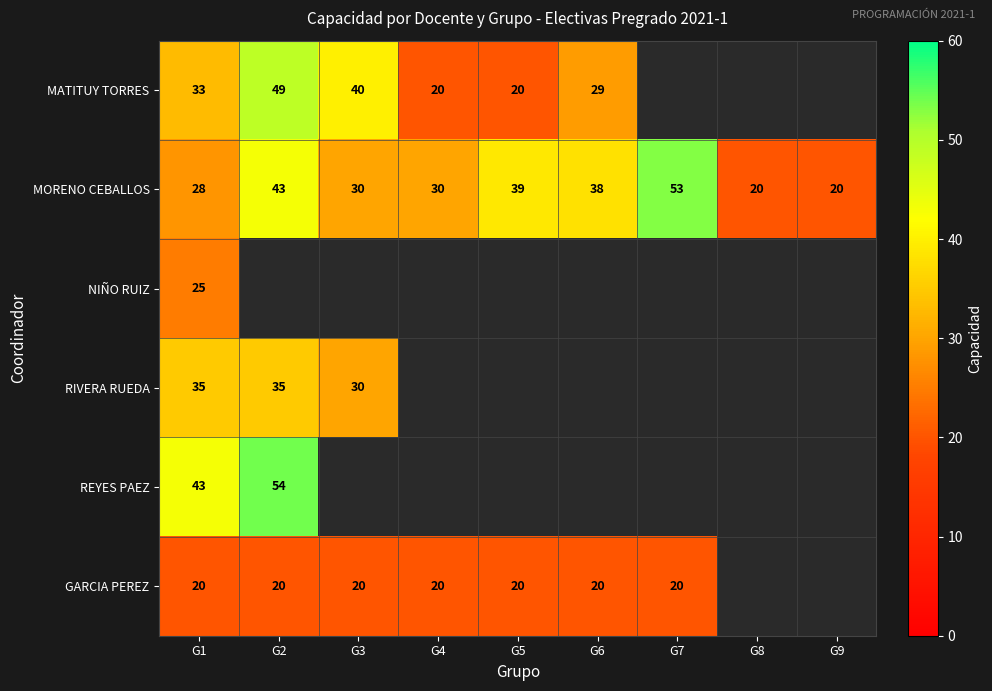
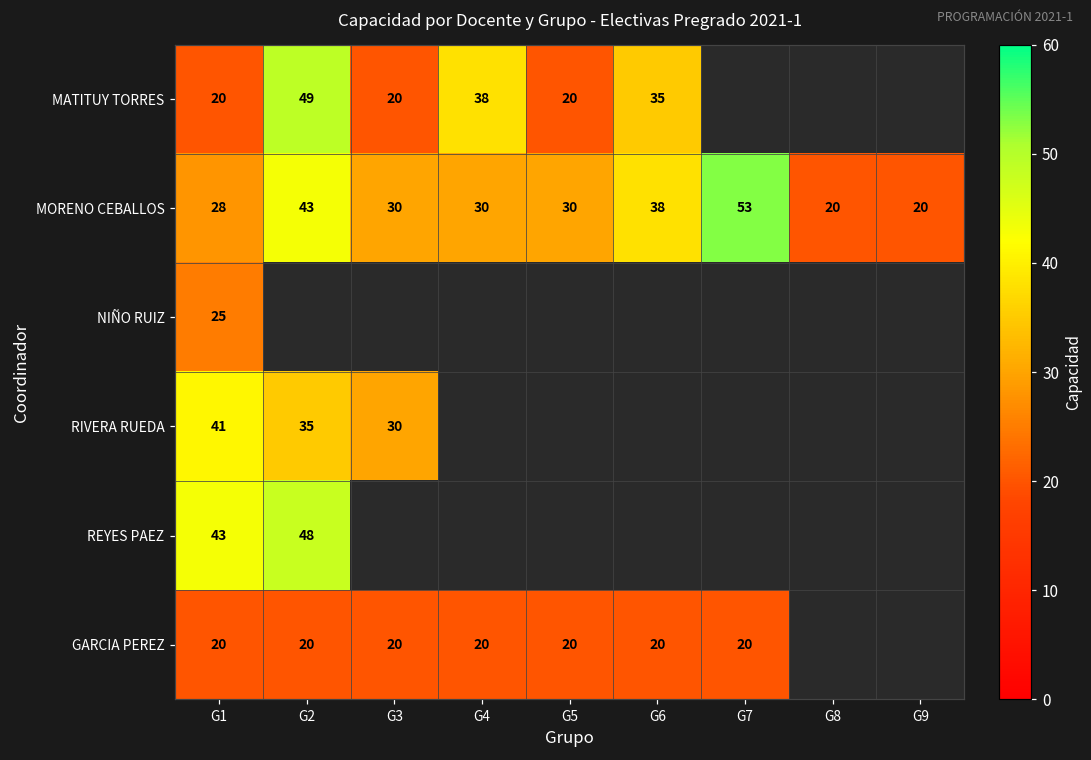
  {
    "MATITUY TORRES": {
-     "G1": 33,
+     "G1": 20,
      "G2": 49,
-     "G3": 40,
-     "G4": 20,
+     "G3": 20,
+     "G4": 38,
      "G5": 20,
-     "G6": 29
+     "G6": 35
    },
    "MORENO CEBALLOS": {
      "G1": 28,
      "G2": 43,
      "G3": 30,
      "G4": 30,
-     "G5": 39,
+     "G5": 30,
      "G6": 38,
      "G7": 53,
      "G8": 20,
      "G9": 20
    },
    "NIÑO RUIZ": {
      "G1": 25
    },
    "RIVERA RUEDA": {
-     "G1": 35,
+     "G1": 41,
      "G2": 35,
      "G3": 30
    },
    "REYES PAEZ": {
      "G1": 43,
-     "G2": 54
+     "G2": 48
    },
    "GARCIA PEREZ": {
      "G1": 20,
      "G2": 20,
      "G3": 20,
      "G4": 20,
      "G5": 20,
      "G6": 20,
      "G7": 20
    }
  }
